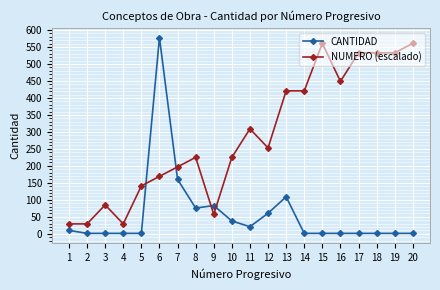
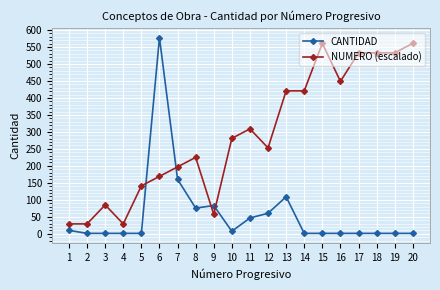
  {
    "CANTIDAD": {
      "1": 10,
      "2": 0,
      "3": 0,
      "4": 0,
      "5": 0,
      "6": 580,
      "7": 160,
      "8": 80,
      "9": 80,
-     "10": 40,
-     "11": 20,
+     "10": 10,
+     "11": 50,
      "12": 60,
      "13": 110,
      "14": 0,
      "15": 0,
      "16": 0,
      "17": 0,
      "18": 0,
      "19": 0,
      "20": 0
    },
    "NUMERO (escalado)": {
      "1": 30,
      "2": 30,
      "3": 90,
      "4": 30,
      "5": 140,
      "6": 170,
      "7": 200,
      "8": 230,
      "9": 60,
-     "10": 230,
+     "10": 280,
      "11": 310,
      "12": 250,
      "13": 420,
      "14": 420,
      "16": 450
    }
  }
